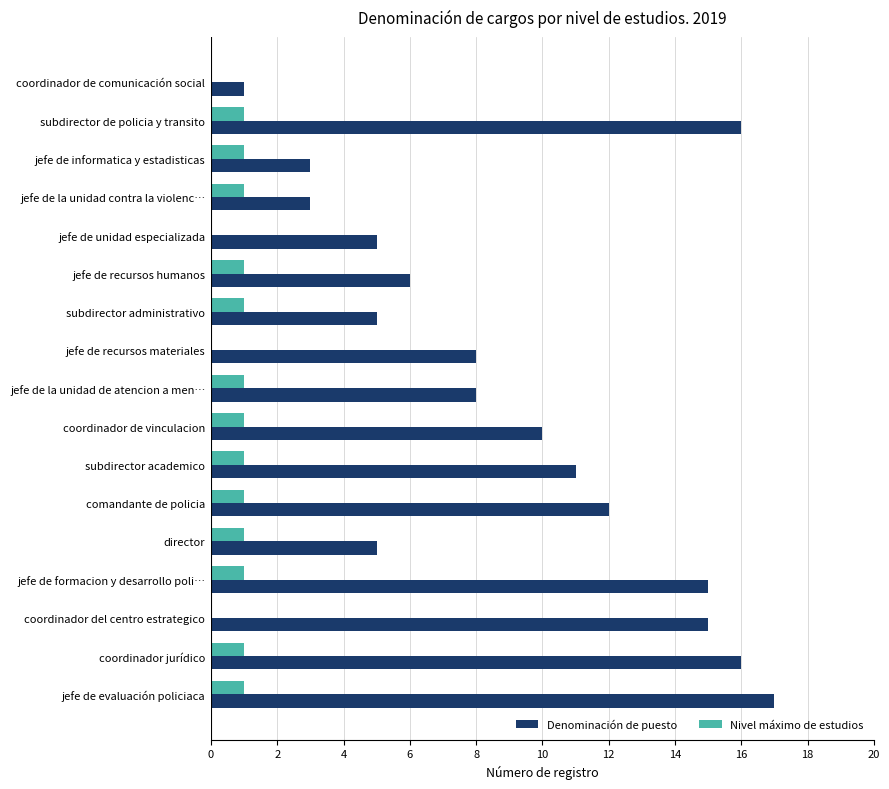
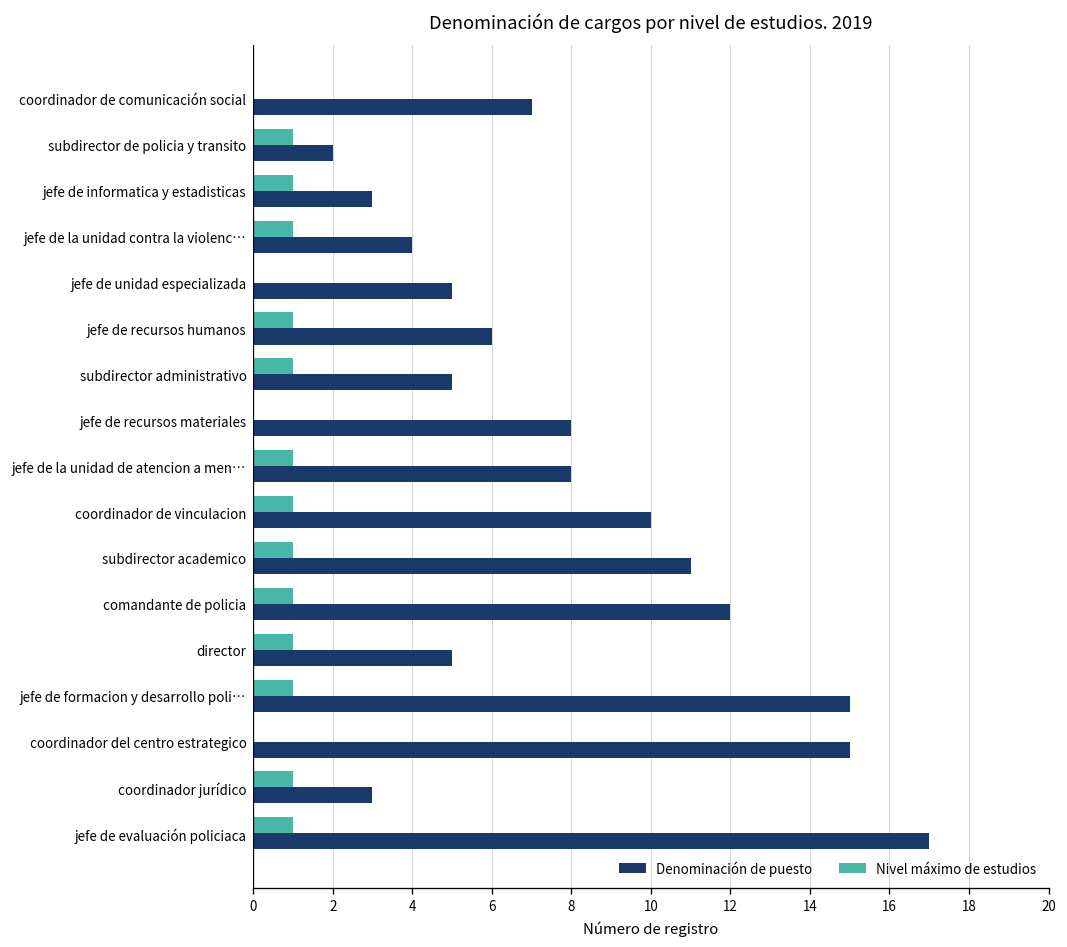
  {
    "Denominación de puesto": {
-     "coordinador de comunicación social": 1,
-     "subdirector de policia y transito": 16,
+     "coordinador de comunicación social": 7,
+     "subdirector de policia y transito": 2,
      "jefe de informatica y estadisticas": 3,
-     "jefe de la unidad contra la violenc…": 3,
+     "jefe de la unidad contra la violenc…": 4,
      "jefe de unidad especializada": 5,
      "jefe de recursos humanos": 6,
      "subdirector administrativo": 5,
      "jefe de recursos materiales": 8,
      "jefe de la unidad de atencion a men…": 8,
      "coordinador de vinculacion": 10,
      "subdirector academico": 11,
      "comandante de policia": 12,
      "director": 5,
      "jefe de formacion y desarrollo poli…": 15,
      "coordinador del centro estrategico": 15,
-     "coordinador jurídico": 16,
+     "coordinador jurídico": 3,
      "jefe de evaluación policiaca": 17
    },
    "Nivel máximo de estudios": {
      "coordinador de comunicación social": 0,
      "subdirector de policia y transito": 1,
      "jefe de informatica y estadisticas": 1,
      "jefe de la unidad contra la violenc…": 1,
      "jefe de unidad especializada": 0,
      "jefe de recursos humanos": 1,
      "subdirector administrativo": 1,
      "jefe de recursos materiales": 0,
      "jefe de la unidad de atencion a men…": 1,
      "coordinador de vinculacion": 1,
      "subdirector academico": 1,
      "comandante de policia": 1,
      "director": 1,
      "jefe de formacion y desarrollo poli…": 1,
      "coordinador del centro estrategico": 0,
      "coordinador jurídico": 1,
      "jefe de evaluación policiaca": 1
    }
  }
